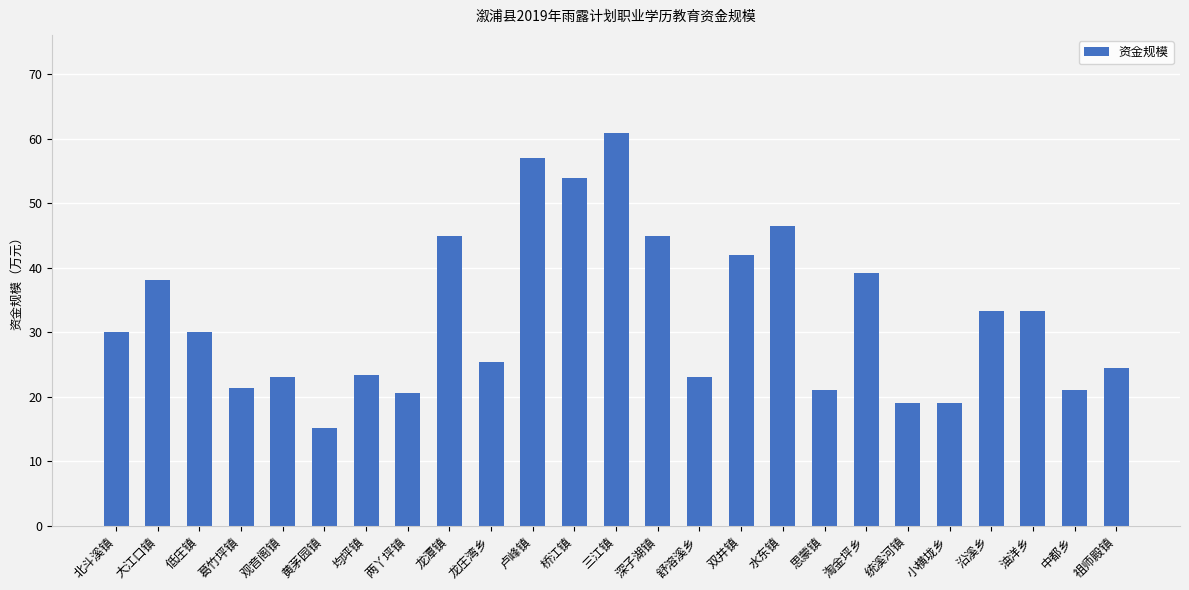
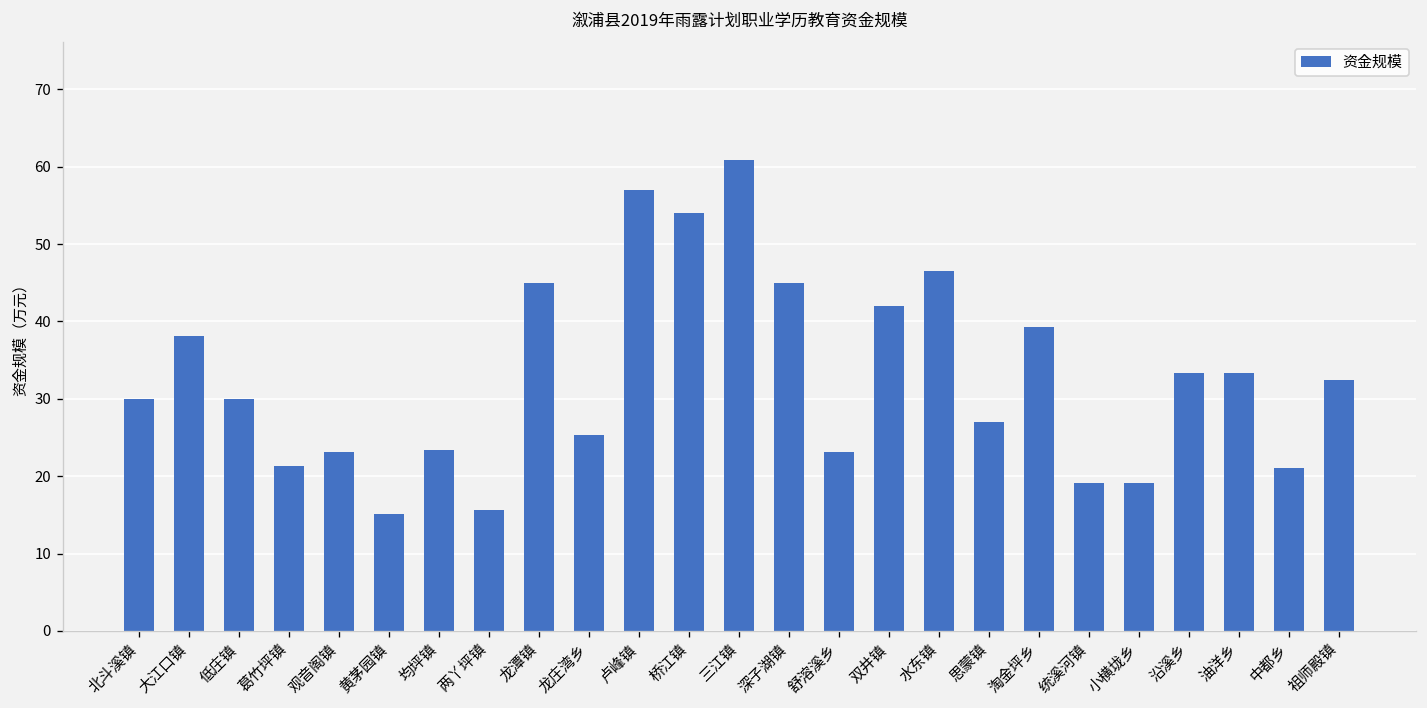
  {
    "北斗溪镇": 30,
    "大江口镇": 38,
    "低庄镇": 30,
    "葛竹坪镇": 21,
    "观音阁镇": 23,
    "黄茅园镇": 15,
    "均坪镇": 23,
-   "两丫坪镇": 21,
+   "两丫坪镇": 16,
    "龙潭镇": 45,
    "龙庄湾乡": 25,
    "卢峰镇": 57,
    "桥江镇": 54,
    "三江镇": 61,
    "深子湖镇": 45,
    "舒溶溪乡": 23,
    "双井镇": 42,
    "水东镇": 47,
-   "思蒙镇": 21,
+   "思蒙镇": 27,
    "淘金坪乡": 39,
    "统溪河镇": 19,
    "小横垅乡": 19,
    "沿溪乡": 33,
    "油洋乡": 33,
    "中都乡": 21,
-   "祖师殿镇": 25
+   "祖师殿镇": 32
  }
